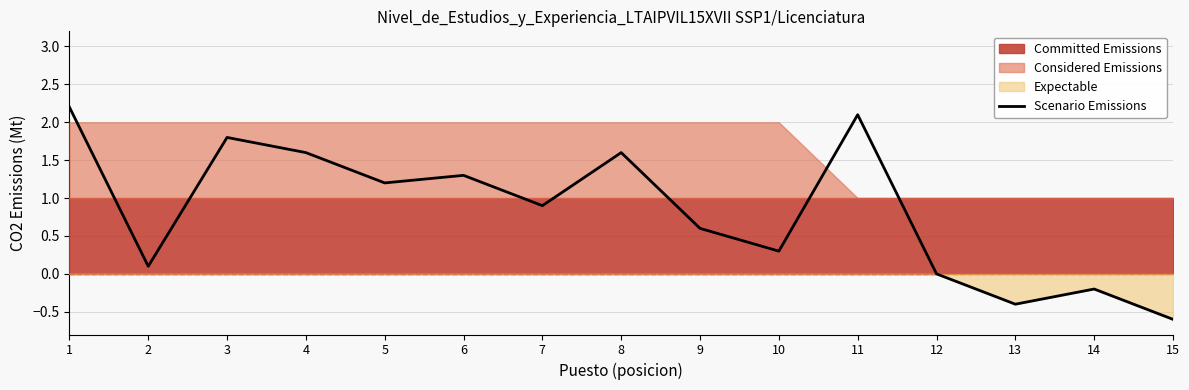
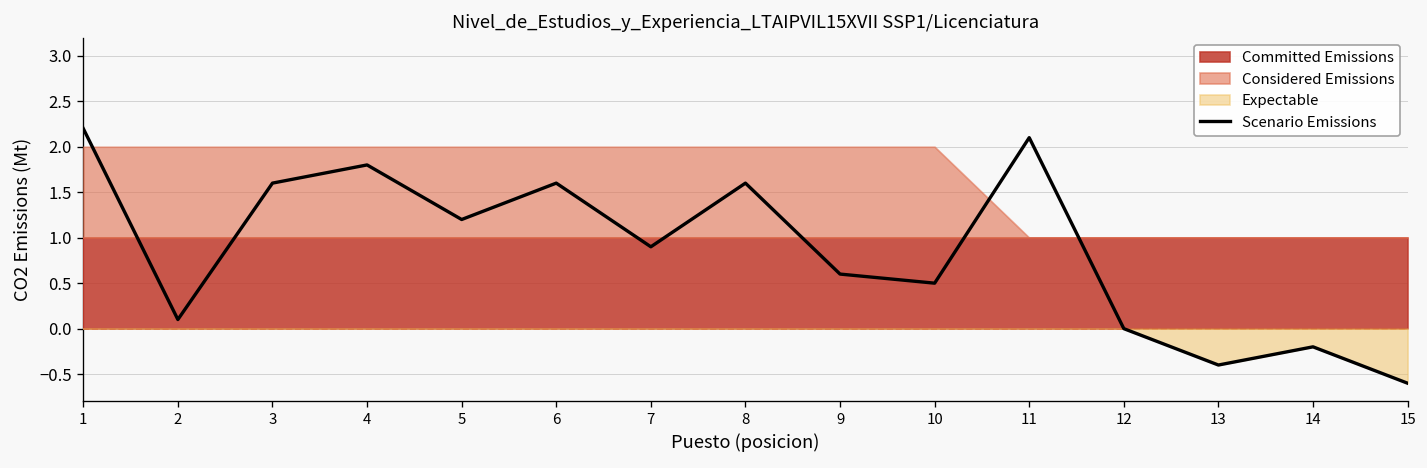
  {
    "Committed Emissions": {
      "1": 1.0,
      "2": 1.0,
      "3": 1.0,
      "4": 1.0,
      "5": 1.0,
      "6": 1.0,
      "7": 1.0,
      "8": 1.0,
      "9": 1.0,
      "10": 1.0
    },
    "Scenario Emissions": {
      "1": 2.2,
      "2": 0.1,
-     "3": 1.8,
-     "4": 1.6,
+     "3": 1.6,
+     "4": 1.8,
      "5": 1.2,
-     "6": 1.3,
+     "6": 1.6,
      "7": 0.9,
      "8": 1.6,
      "9": 0.6,
-     "10": 0.3,
+     "10": 0.5,
      "11": 2.1,
      "13": -0.4,
      "14": -0.2,
      "15": -0.6
    }
  }
